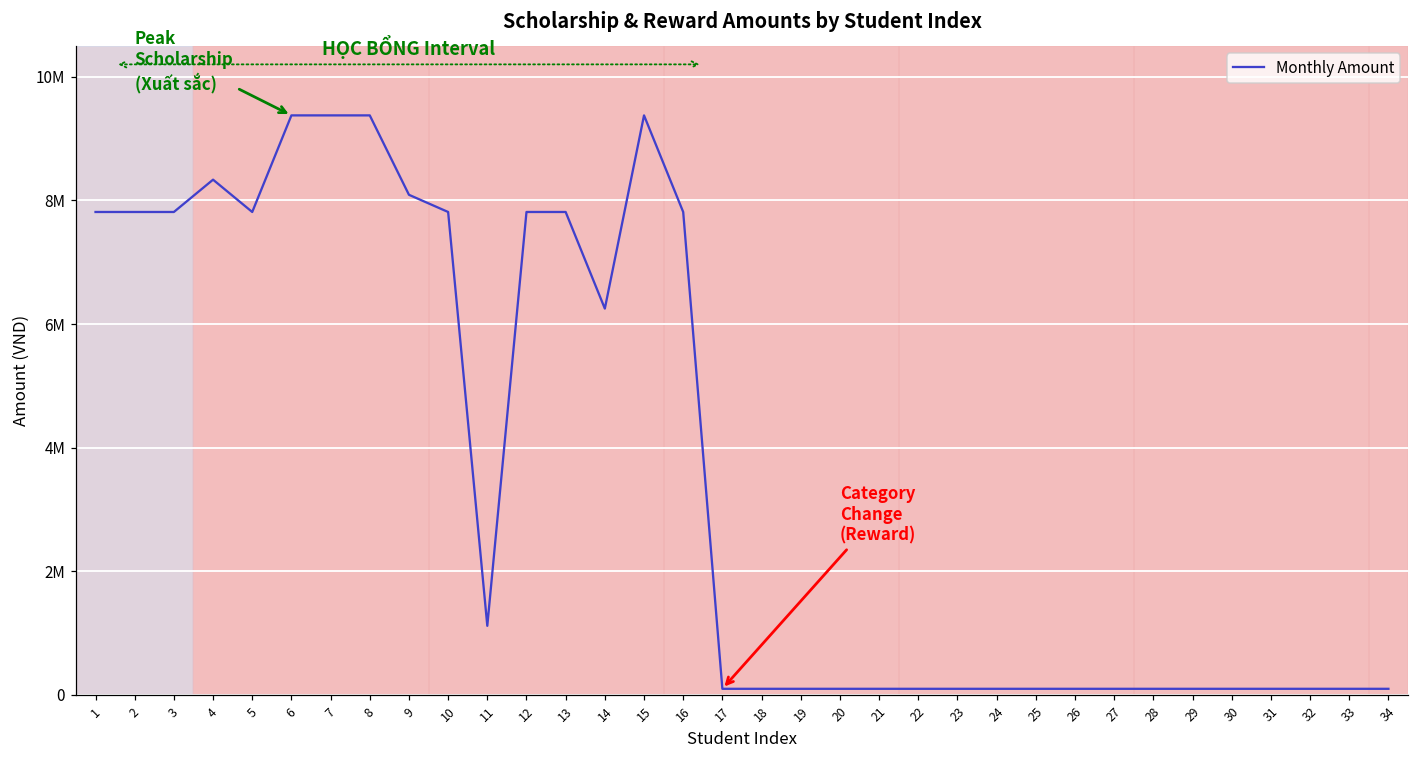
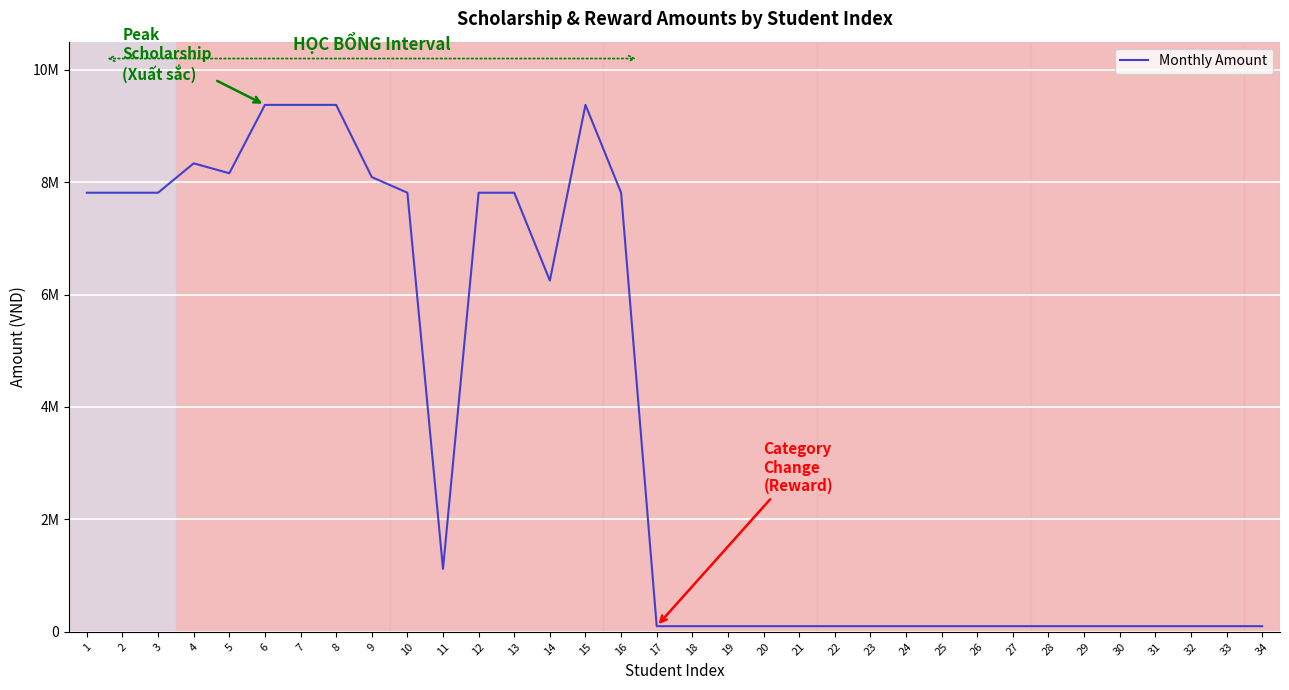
  {
    "1": 7800000,
    "2": 7800000,
    "3": 7800000,
    "4": 8300000,
-   "5": 7800000,
+   "5": 8200000,
    "6": 9400000,
    "7": 9400000,
    "8": 9400000,
    "9": 8100000,
    "10": 7800000,
    "11": 1100000,
    "12": 7800000,
    "13": 7800000,
    "14": 6300000,
    "15": 9400000,
    "16": 7800000,
    "17": 100000,
    "18": 100000,
    "19": 100000,
    "20": 100000,
    "21": 100000,
    "22": 100000,
    "23": 100000,
    "24": 100000,
    "25": 100000,
    "26": 100000,
    "27": 100000,
    "28": 100000,
    "29": 100000,
    "30": 100000,
    "31": 100000,
    "32": 100000,
    "33": 100000,
    "34": 100000
  }
